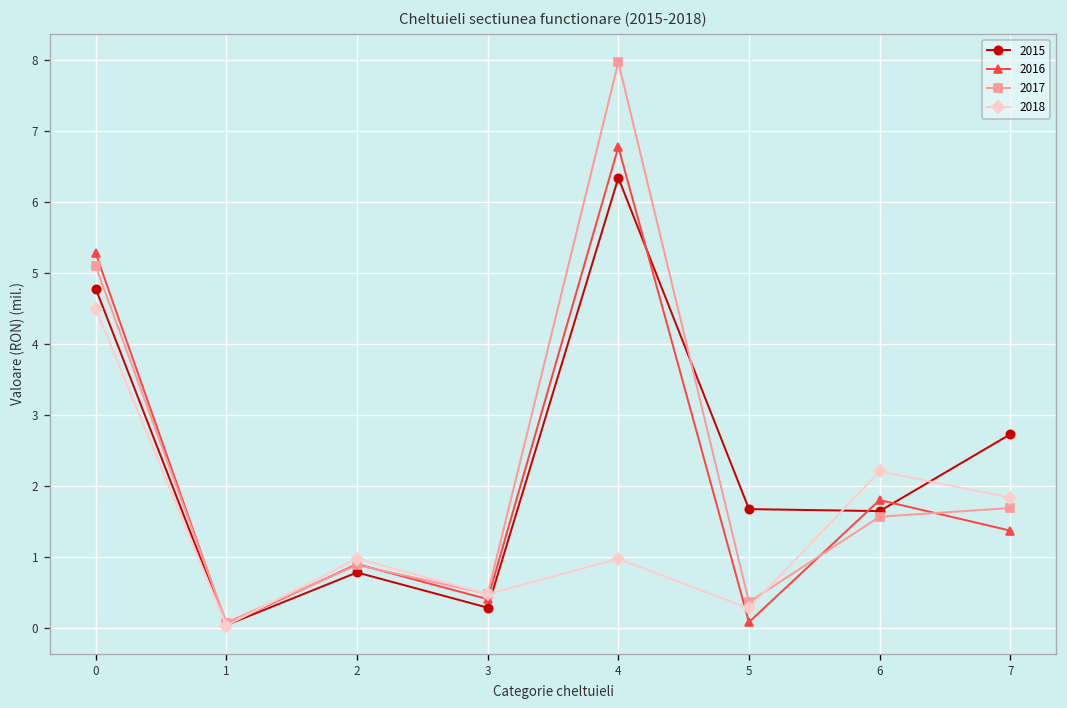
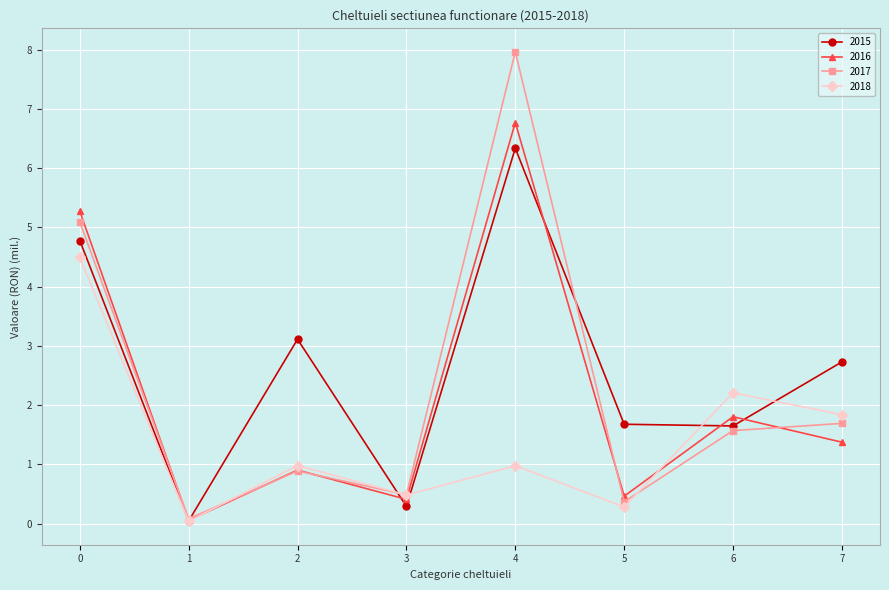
  {
    "2015": {
      "0": 4.8,
-     "2": 0.8,
+     "2": 3.1,
      "3": 0.3,
      "4": 6.3,
      "5": 1.7,
      "6": 1.6,
      "7": 2.7
    },
    "2016": {
      "0": 5.3,
      "3": 0.4,
      "4": 6.8,
-     "5": 0.1,
+     "5": 0.5,
      "6": 1.8,
      "7": 1.4
    },
    "2017": {
      "0": 5.1,
      "4": 8.0,
      "5": 0.4,
      "6": 1.6,
      "7": 1.7
    },
    "2018": {
      "0": 4.5,
      "2": 1.0,
      "4": 1.0,
      "5": 0.3,
      "6": 2.2,
      "7": 1.8
    }
  }
